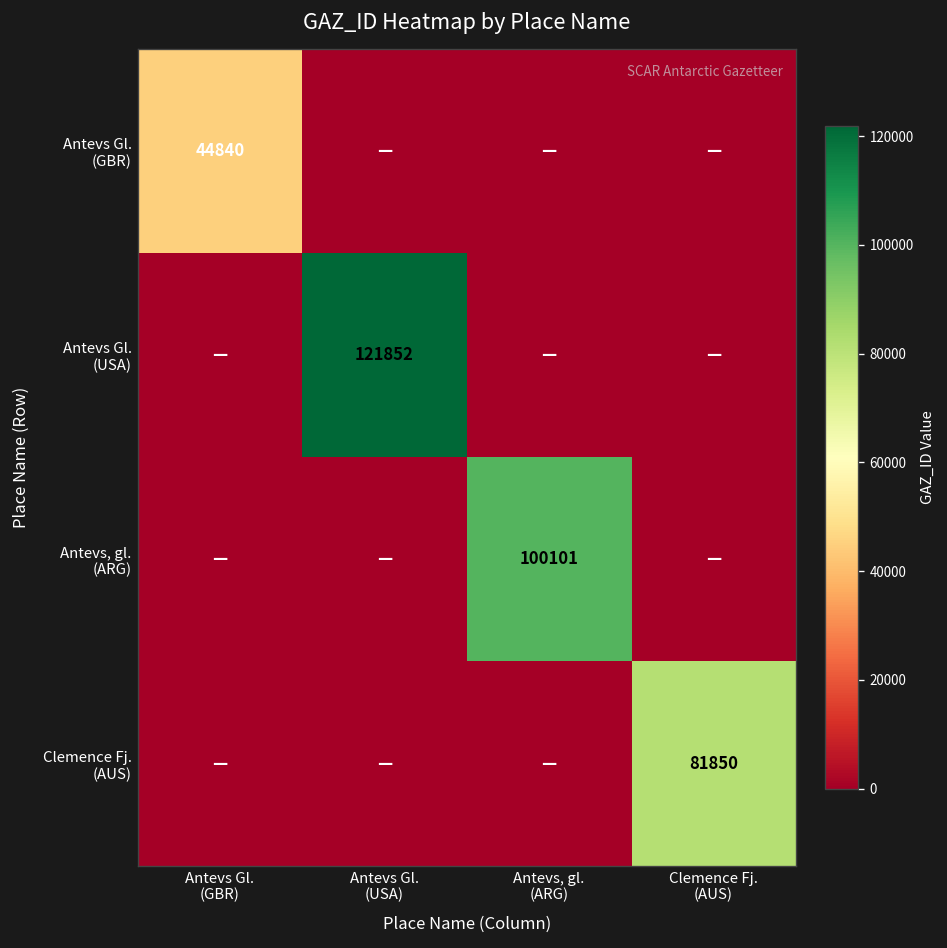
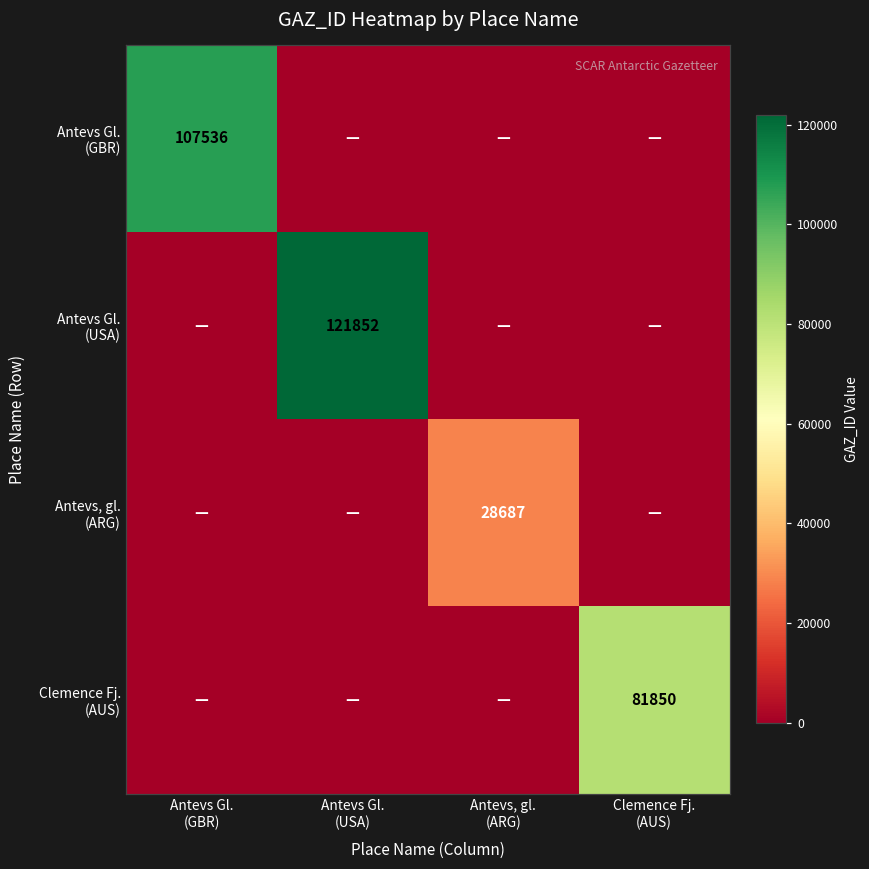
  {
    "Antevs Gl. (GBR)": {
-     "Antevs Gl. (GBR)": 44840
+     "Antevs Gl. (GBR)": 107536
    },
    "Antevs Gl. (USA)": {
      "Antevs Gl. (USA)": 121852
    },
    "Antevs, gl. (ARG)": {
-     "Antevs, gl. (ARG)": 100101
+     "Antevs, gl. (ARG)": 28687
    },
    "Clemence Fj. (AUS)": {
      "Clemence Fj. (AUS)": 81850
    }
  }
